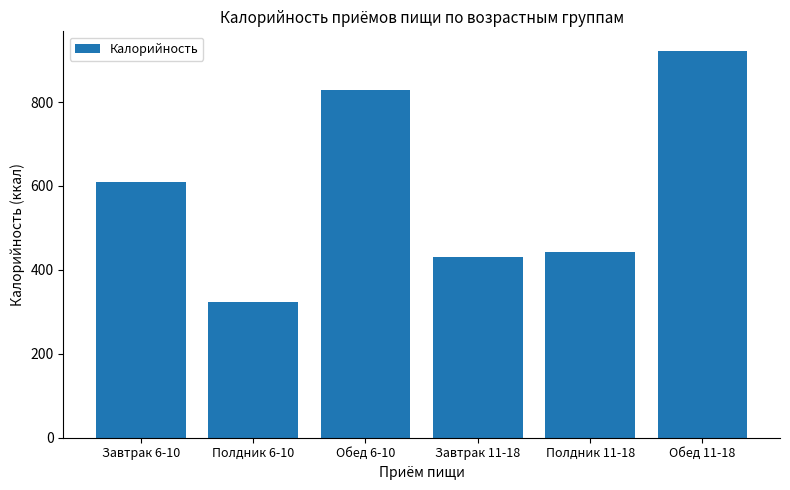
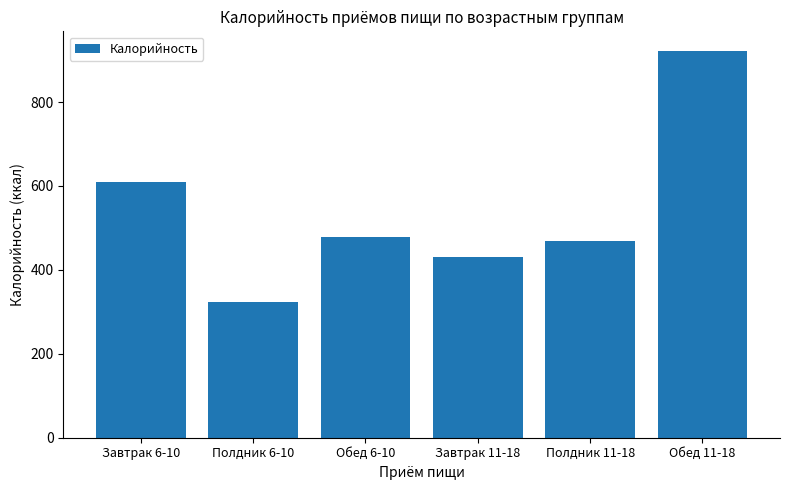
  {
    "Завтрак 6-10": 610,
    "Полдник 6-10": 320,
-   "Обед 6-10": 830,
+   "Обед 6-10": 480,
    "Завтрак 11-18": 430,
-   "Полдник 11-18": 440,
+   "Полдник 11-18": 470,
    "Обед 11-18": 920
  }
